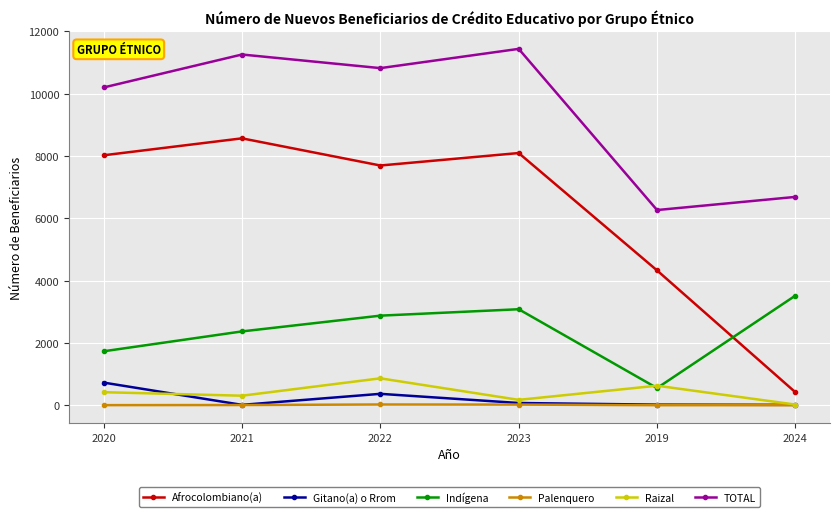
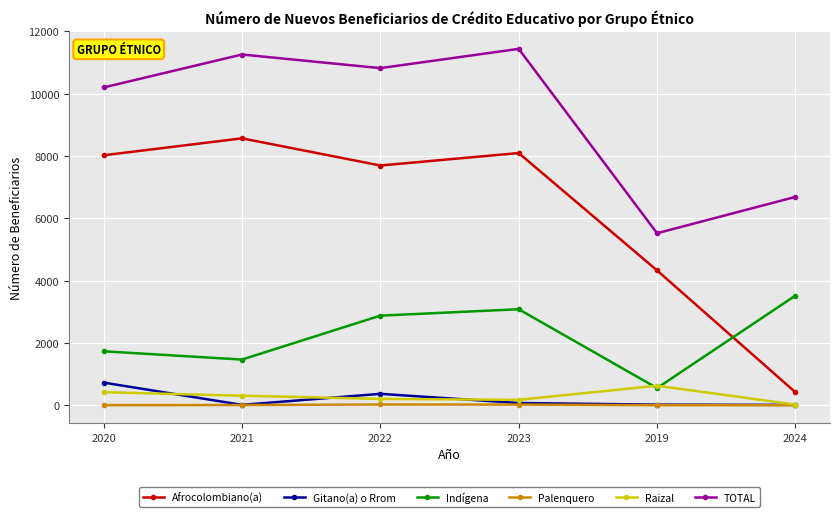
  {
    "Afrocolombiano(a)": {
      "2020": 8000,
      "2021": 8600,
      "2022": 7700,
      "2023": 8100,
      "2019": 4300,
      "2024": 400
    },
    "Gitano(a) o Rrom": {
      "2020": 700,
      "2022": 400
    },
    "Indígena": {
      "2020": 1700,
-     "2021": 2400,
+     "2021": 1500,
      "2022": 2900,
      "2023": 3100,
      "2024": 3500
    },
    "Palenquero": {
      "2020": 0,
      "2022": 0
    },
    "Raizal": {
      "2020": 400,
      "2021": 300,
-     "2022": 900,
+     "2022": 200,
      "2023": 200
    },
    "TOTAL": {
      "2020": 10200,
      "2021": 11300,
      "2022": 10800,
      "2023": 11400,
-     "2019": 6300,
+     "2019": 5500,
      "2024": 6700
    }
  }
